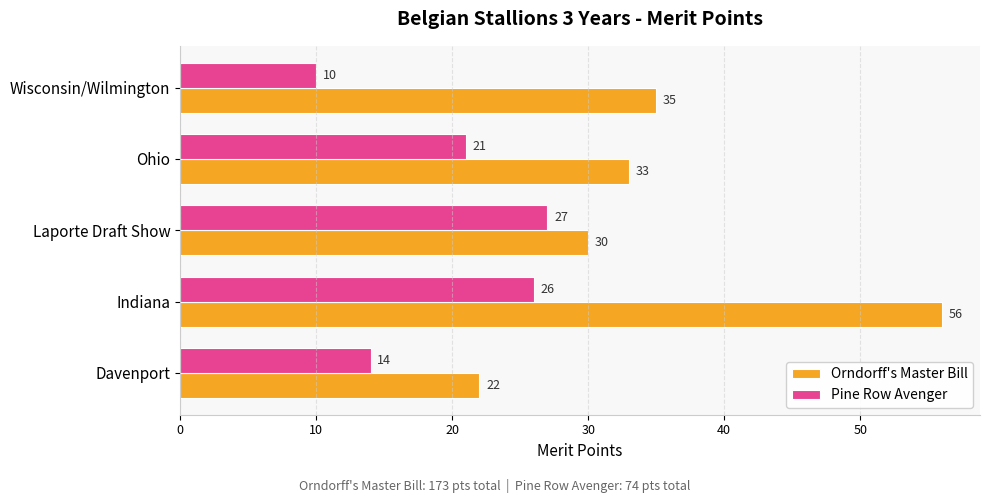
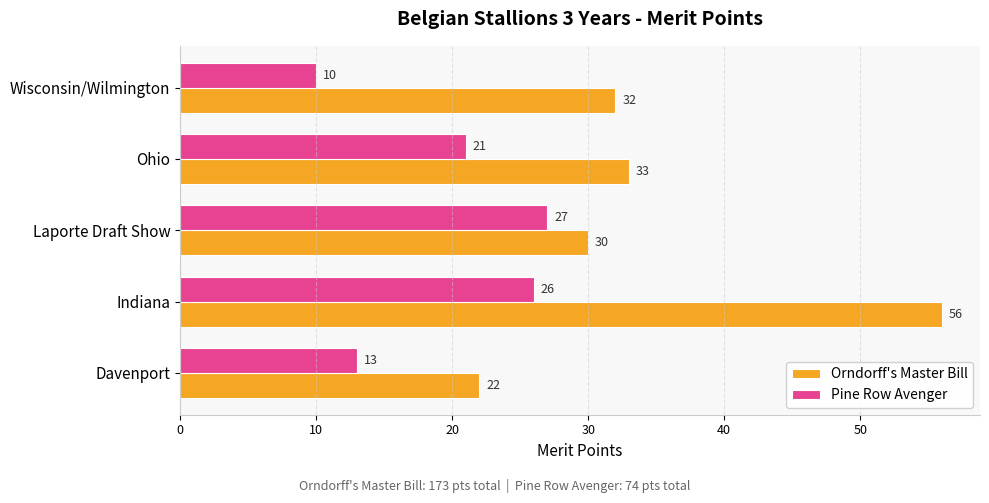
  {
    "Orndorff's Master Bill": {
-     "Wisconsin/Wilmington": 35,
+     "Wisconsin/Wilmington": 32,
      "Ohio": 33,
      "Laporte Draft Show": 30,
      "Indiana": 56,
      "Davenport": 22
    },
    "Pine Row Avenger": {
      "Wisconsin/Wilmington": 10,
      "Ohio": 21,
      "Laporte Draft Show": 27,
      "Indiana": 26,
-     "Davenport": 14
+     "Davenport": 13
    }
  }
